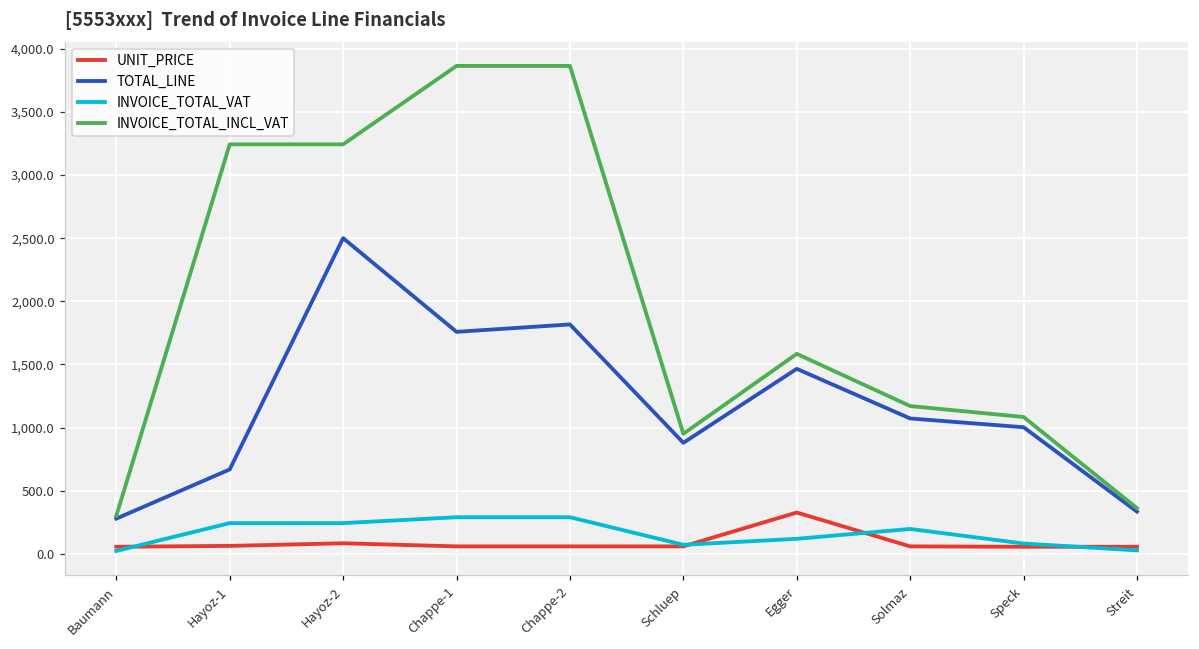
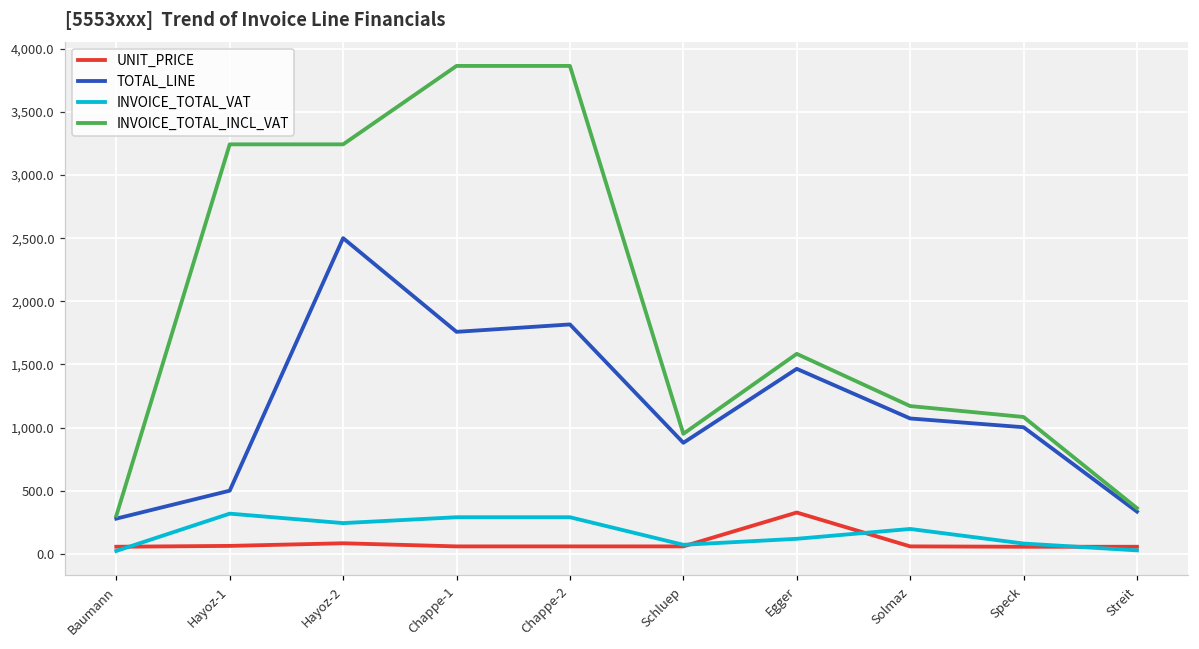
  {
    "UNIT_PRICE": {
      "Baumann": "60",
      "Hayoz-1": "60",
      "Hayoz-2": "80",
      "Chappe-1": "60",
      "Chappe-2": "60",
      "Egger": "330",
      "Solmaz": "60",
      "Speck": "60",
      "Streit": "60"
    },
    "TOTAL_LINE": {
      "Baumann": "280",
-     "Hayoz-1": "670",
+     "Hayoz-1": "500",
      "Hayoz-2": "2,500",
      "Chappe-1": "1,760",
      "Chappe-2": "1,820",
      "Schluep": "880",
      "Egger": "1,470",
      "Solmaz": "1,070",
      "Speck": "1,000",
      "Streit": "330"
    },
    "INVOICE_TOTAL_VAT": {
      "Baumann": "20",
-     "Hayoz-1": "240",
+     "Hayoz-1": "320",
      "Hayoz-2": "240",
      "Chappe-1": "290",
      "Chappe-2": "290",
      "Egger": "120",
      "Solmaz": "200",
      "Speck": "80",
      "Streit": "30"
    },
    "INVOICE_TOTAL_INCL_VAT": {
      "Baumann": "300",
      "Hayoz-1": "3,240",
      "Hayoz-2": "3,240",
      "Chappe-1": "3,860",
      "Chappe-2": "3,860",
      "Schluep": "950",
      "Egger": "1,580",
      "Solmaz": "1,170",
      "Speck": "1,080",
      "Streit": "360"
    }
  }
